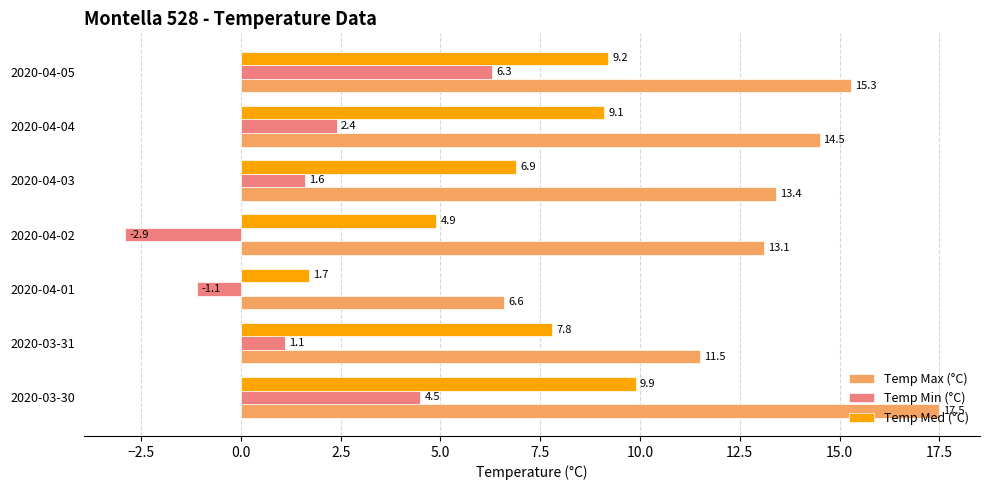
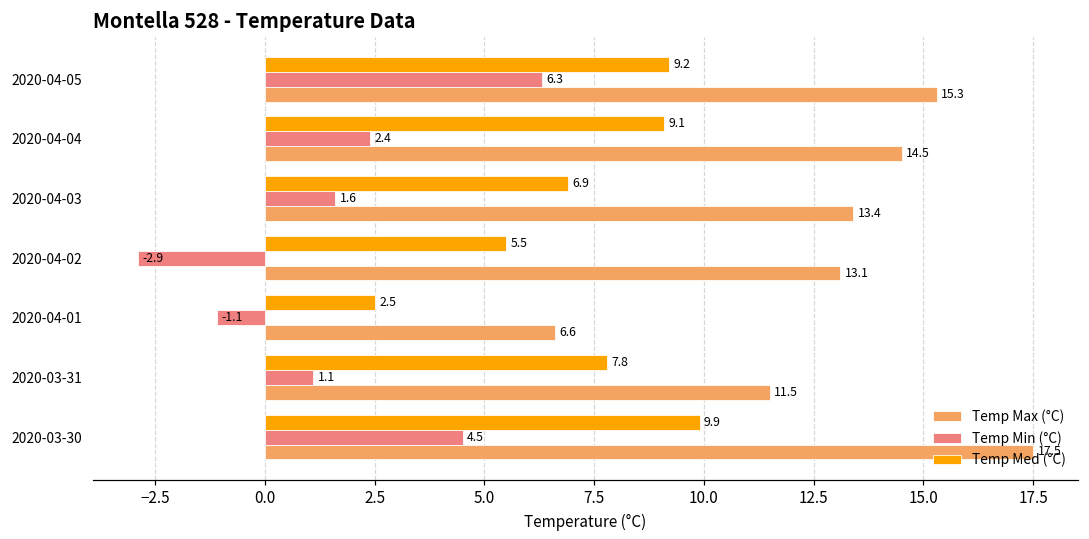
  {
    "Temp Med (°C)": {
      "2020-04-05": 9.2,
      "2020-04-04": 9.1,
      "2020-04-03": 6.9,
-     "2020-04-02": 4.9,
-     "2020-04-01": 1.7,
+     "2020-04-02": 5.5,
+     "2020-04-01": 2.5,
      "2020-03-31": 7.8,
      "2020-03-30": 9.9
    }
  }
